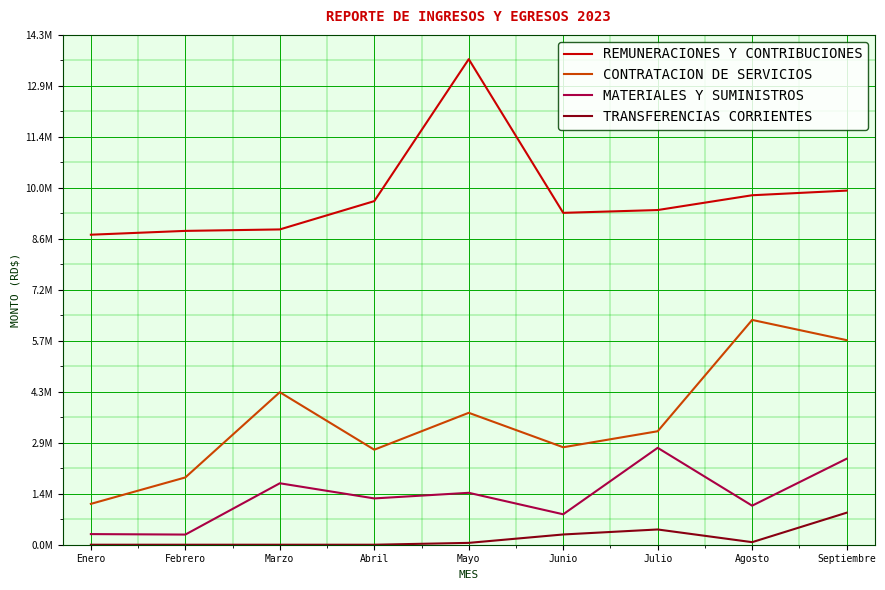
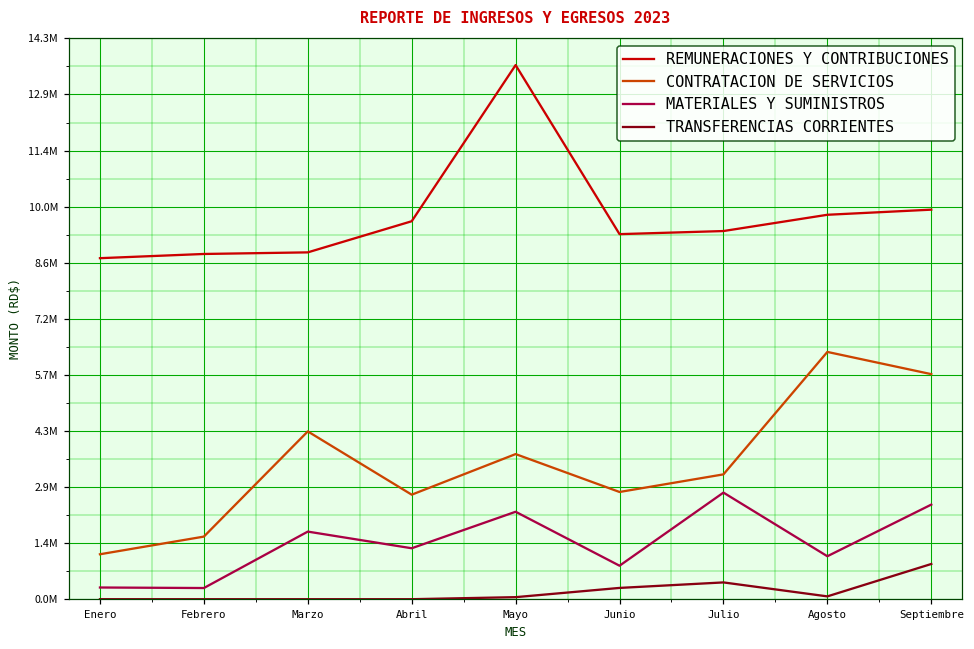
  {
    "REMUNERACIONES Y CONTRIBUCIONES": {
      "Enero": 8700000,
      "Febrero": 8800000,
      "Marzo": 8800000,
      "Abril": 9600000,
      "Mayo": 13600000,
      "Junio": 9300000,
      "Julio": 9400000,
      "Agosto": 9800000,
      "Septiembre": 9900000
    },
    "CONTRATACION DE SERVICIOS": {
      "Enero": 1100000,
-     "Febrero": 1900000,
+     "Febrero": 1600000,
      "Marzo": 4300000,
      "Abril": 2700000,
      "Mayo": 3700000,
      "Junio": 2700000,
      "Julio": 3200000,
      "Agosto": 6300000,
      "Septiembre": 5700000
    },
    "MATERIALES Y SUMINISTROS": {
      "Enero": 300000,
      "Febrero": 300000,
      "Marzo": 1700000,
      "Abril": 1300000,
-     "Mayo": 1500000,
+     "Mayo": 2200000,
      "Junio": 900000,
      "Julio": 2700000,
      "Agosto": 1100000,
      "Septiembre": 2400000
    },
    "TRANSFERENCIAS CORRIENTES": {
      "Enero": 0,
      "Febrero": 0,
      "Marzo": 0,
      "Abril": 0,
      "Mayo": 100000,
      "Junio": 300000,
      "Julio": 400000,
      "Agosto": 100000,
      "Septiembre": 900000
    }
  }
